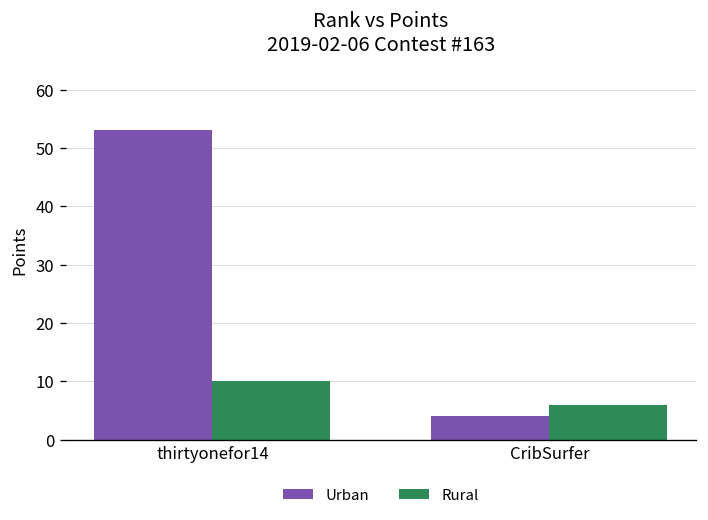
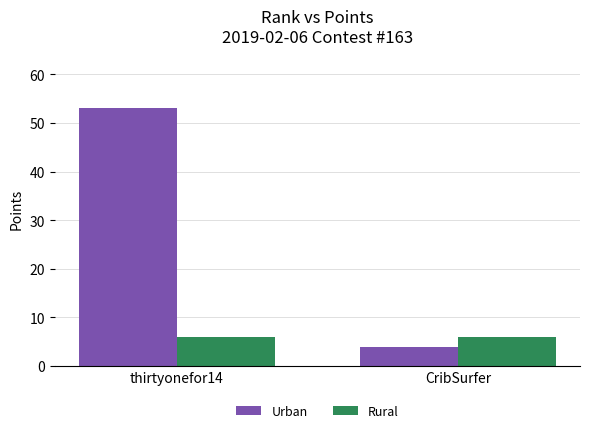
  {
    "Urban": {
      "thirtyonefor14": 53,
      "CribSurfer": 4
    },
    "Rural": {
-     "thirtyonefor14": 10,
+     "thirtyonefor14": 6,
      "CribSurfer": 6
    }
  }
